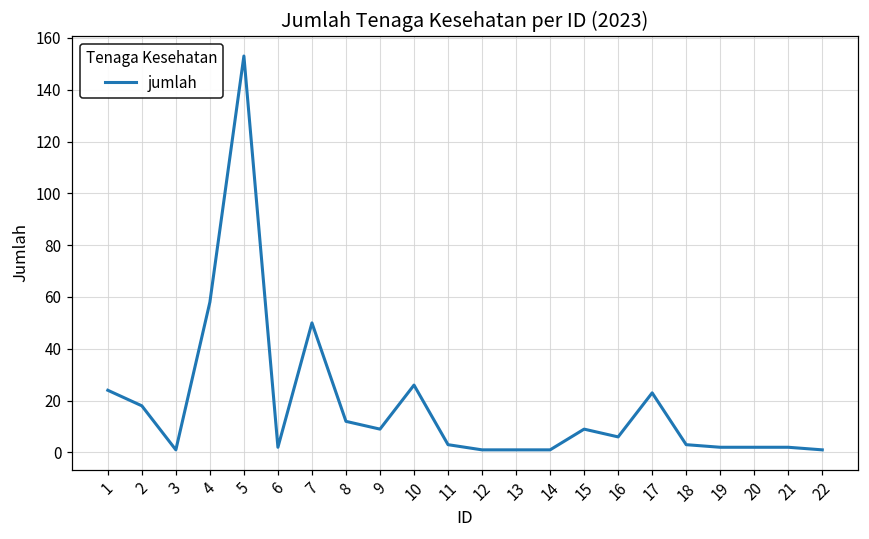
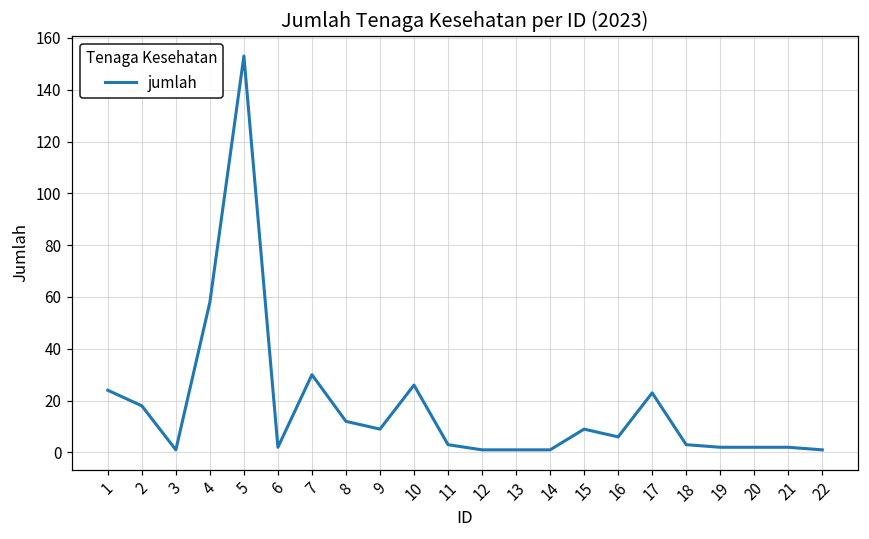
  {
    "1": 24,
    "2": 18,
    "3": 1,
    "4": 58,
    "5": 153,
    "6": 2,
-   "7": 50,
+   "7": 30,
    "8": 12,
    "9": 9,
    "10": 26,
    "11": 3,
    "12": 1,
    "13": 1,
    "14": 1,
    "15": 9,
    "16": 6,
    "17": 23,
    "18": 3,
    "19": 2,
    "20": 2,
    "21": 2,
    "22": 1
  }
